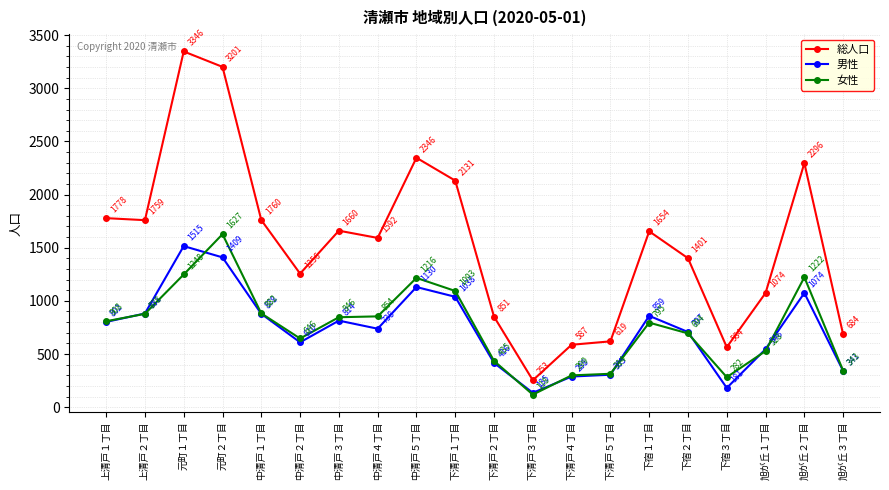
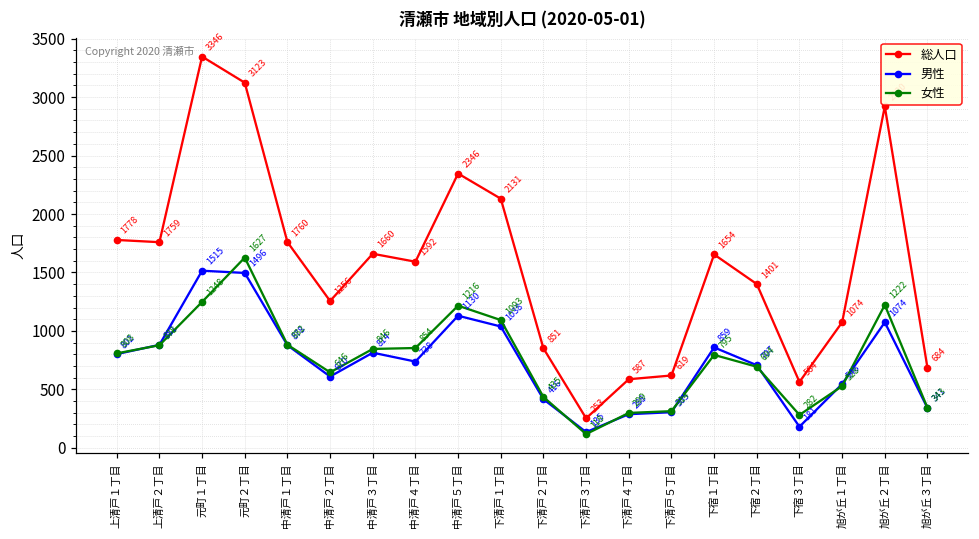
  {
    "総人口": {
      "上清戸１丁目": 1778,
      "上清戸２丁目": 1759,
      "元町１丁目": 3346,
-     "元町２丁目": 3201,
+     "元町２丁目": 3123,
      "中清戸１丁目": 1760,
      "中清戸２丁目": 1256,
      "中清戸３丁目": 1660,
      "中清戸４丁目": 1592,
      "中清戸５丁目": 2346,
      "下清戸１丁目": 2131,
      "下清戸２丁目": 851,
      "下清戸４丁目": 587,
      "下清戸５丁目": 619,
      "下宿１丁目": 1654,
      "下宿２丁目": 1401,
      "下宿３丁目": 564,
      "旭が丘１丁目": 1074,
-     "旭が丘２丁目": 2300,
+     "旭が丘２丁目": 2920,
      "旭が丘３丁目": 684
    },
    "男性": {
      "元町１丁目": 1515,
-     "元町２丁目": 1409
+     "元町２丁目": 1496
    },
    "女性": {
      "元町１丁目": 1248,
      "元町２丁目": 1627
    }
  }
